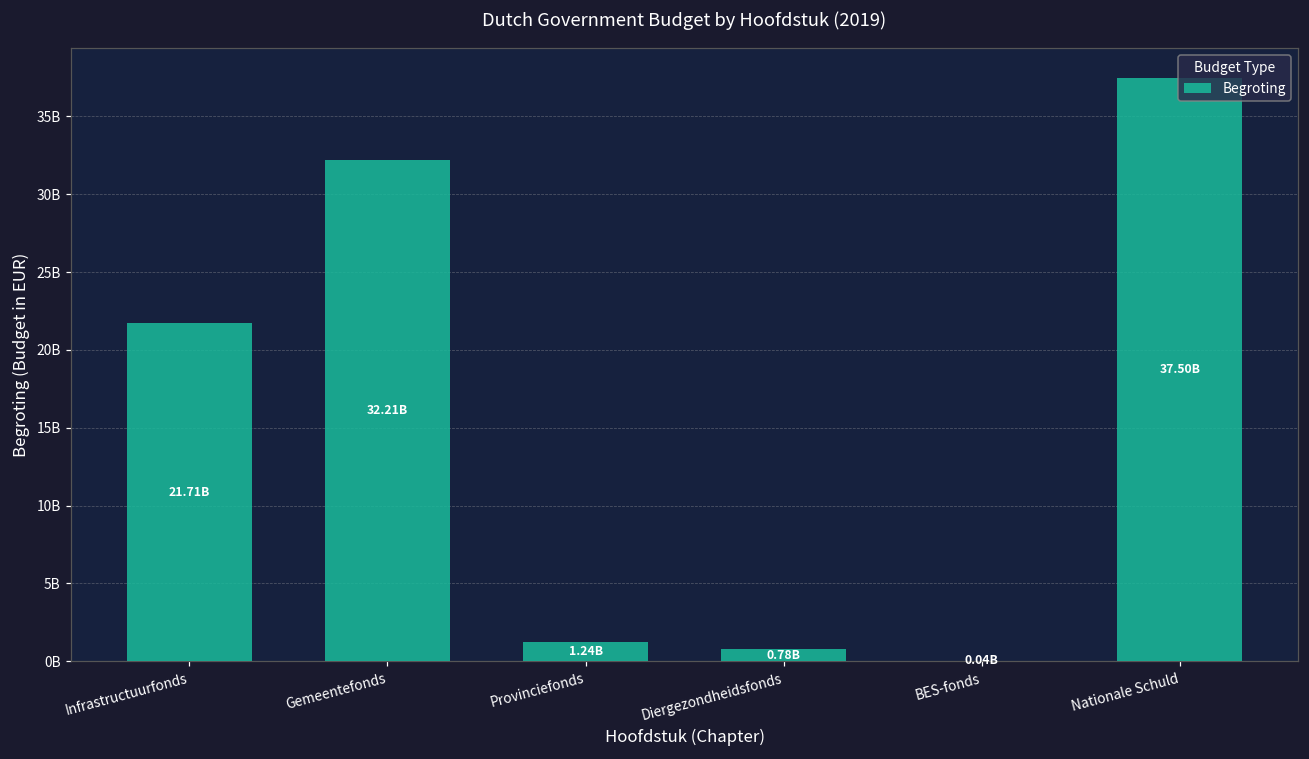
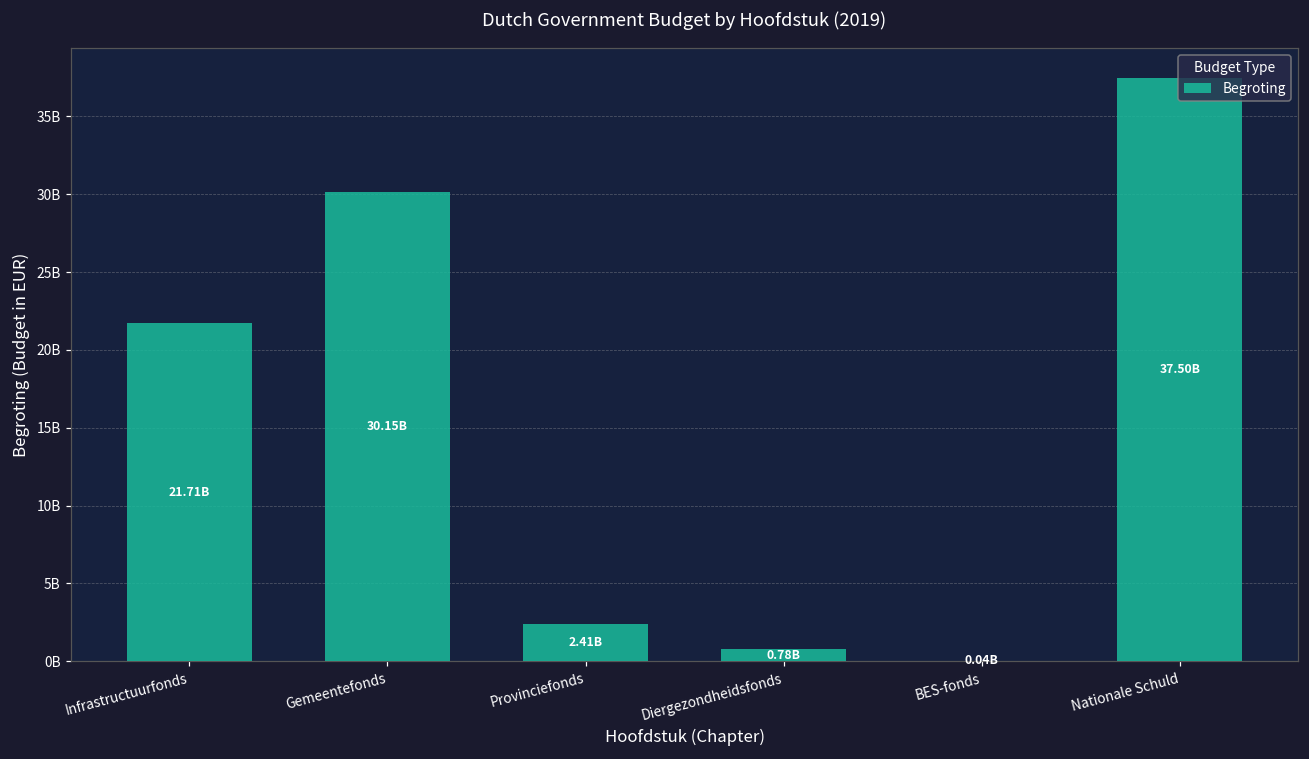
  {
    "Infrastructuurfonds": "21.71B",
-   "Gemeentefonds": "32.21B",
-   "Provinciefonds": "1.24B",
+   "Gemeentefonds": "30.15B",
+   "Provinciefonds": "2.41B",
    "Diergezondheidsfonds": "0.78B",
    "BES-fonds": "0.04B"
  }
